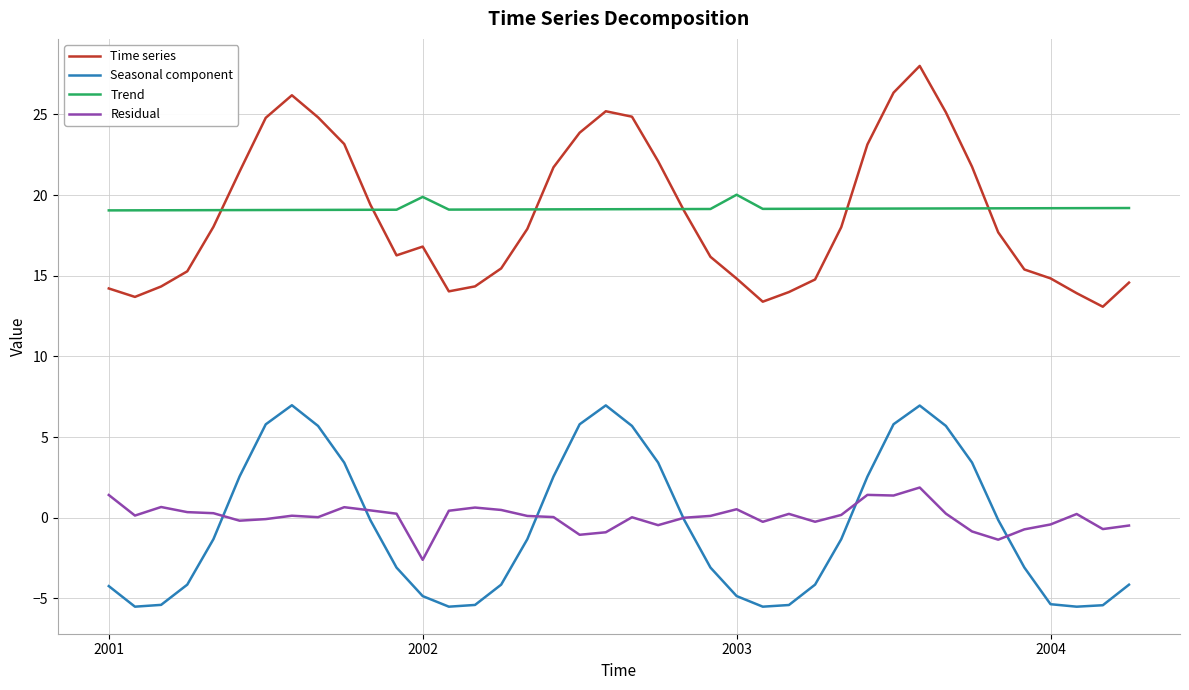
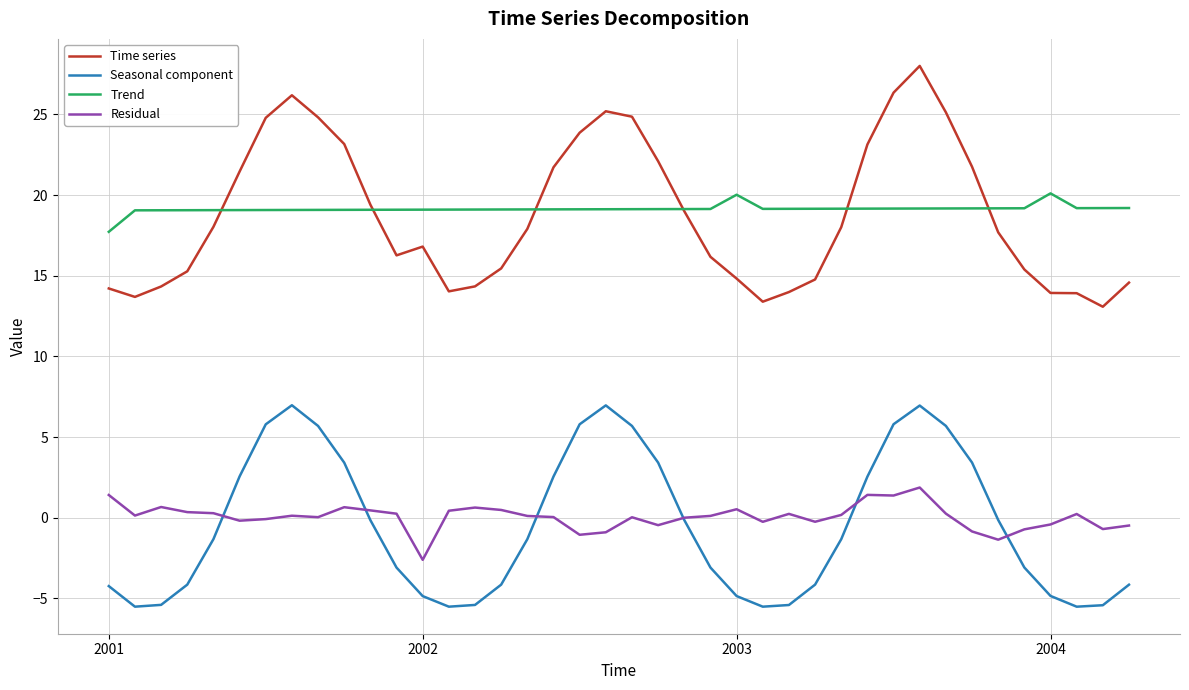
  {
    "Time series": {
      "2001": 14.2,
      "2002": 16.8,
      "2003": 14.8,
-     "2004": 14.8
+     "2004": 13.9
    },
    "Seasonal component": {
      "2001": -4.2,
      "2002": -4.9,
      "2003": -4.8,
-     "2004": -5.4
+     "2004": -4.8
    },
    "Trend": {
-     "2001": 19.1,
-     "2002": 19.9,
+     "2001": 17.7,
+     "2002": 19.1,
      "2003": 20.0,
-     "2004": 19.2
+     "2004": 20.1
    },
    "Residual": {
      "2001": 1.4,
      "2002": -2.6,
      "2003": 0.5,
      "2004": -0.4
    }
  }
